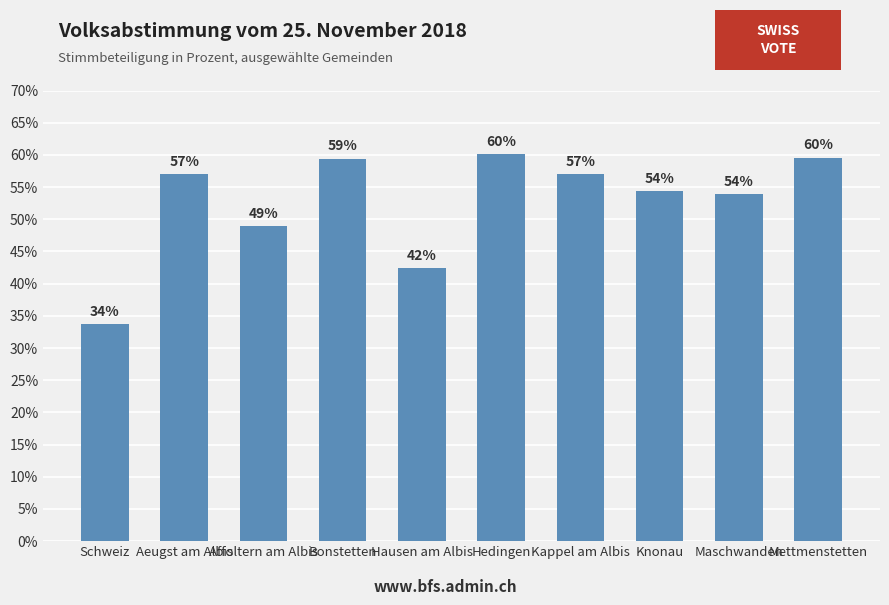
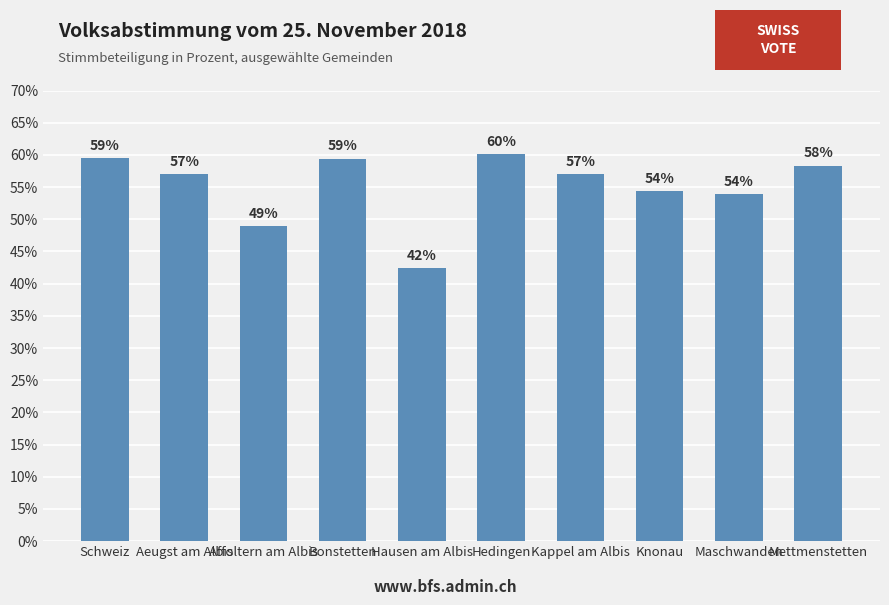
  {
-   "Schweiz": "34%",
+   "Schweiz": "59%",
    "Bonstetten": "59%",
    "Hausen am Albis": "42%",
    "Hedingen": "60%",
    "Kappel am Albis": "57%",
    "Knonau": "54%",
-   "Mettmenstetten": "60%"
+   "Mettmenstetten": "58%"
  }
